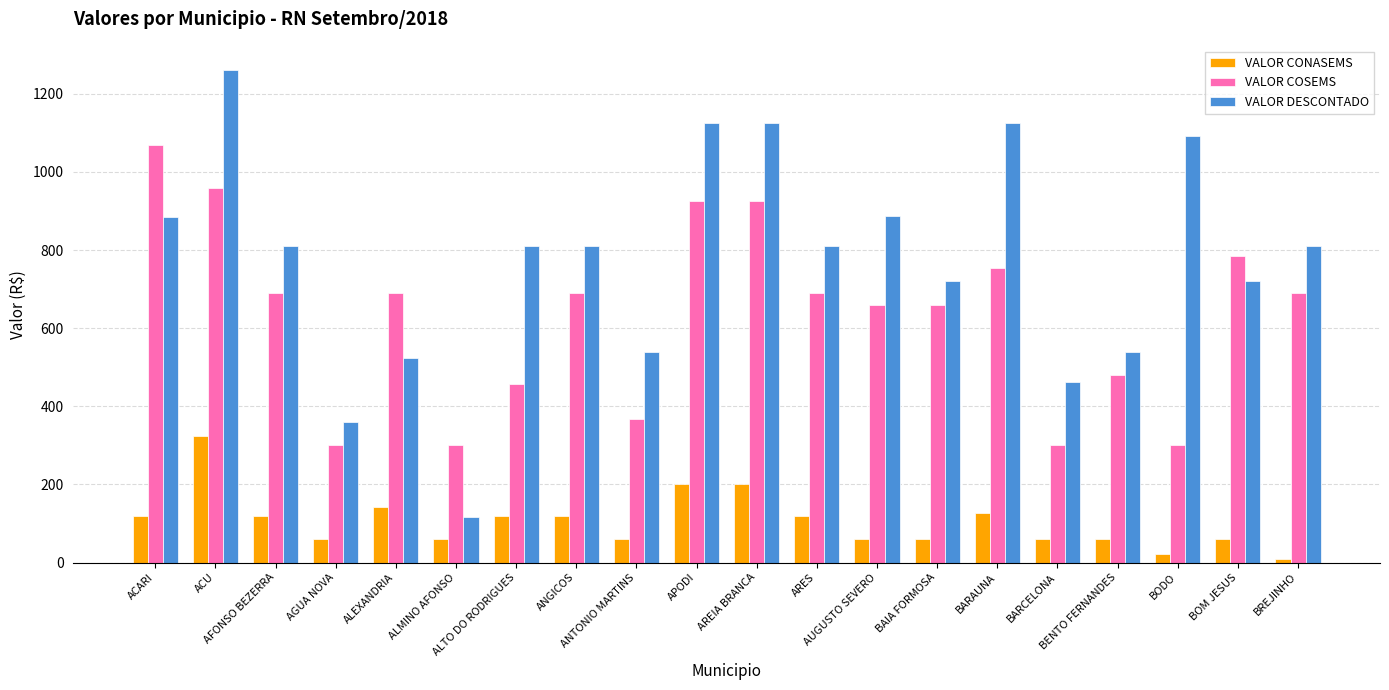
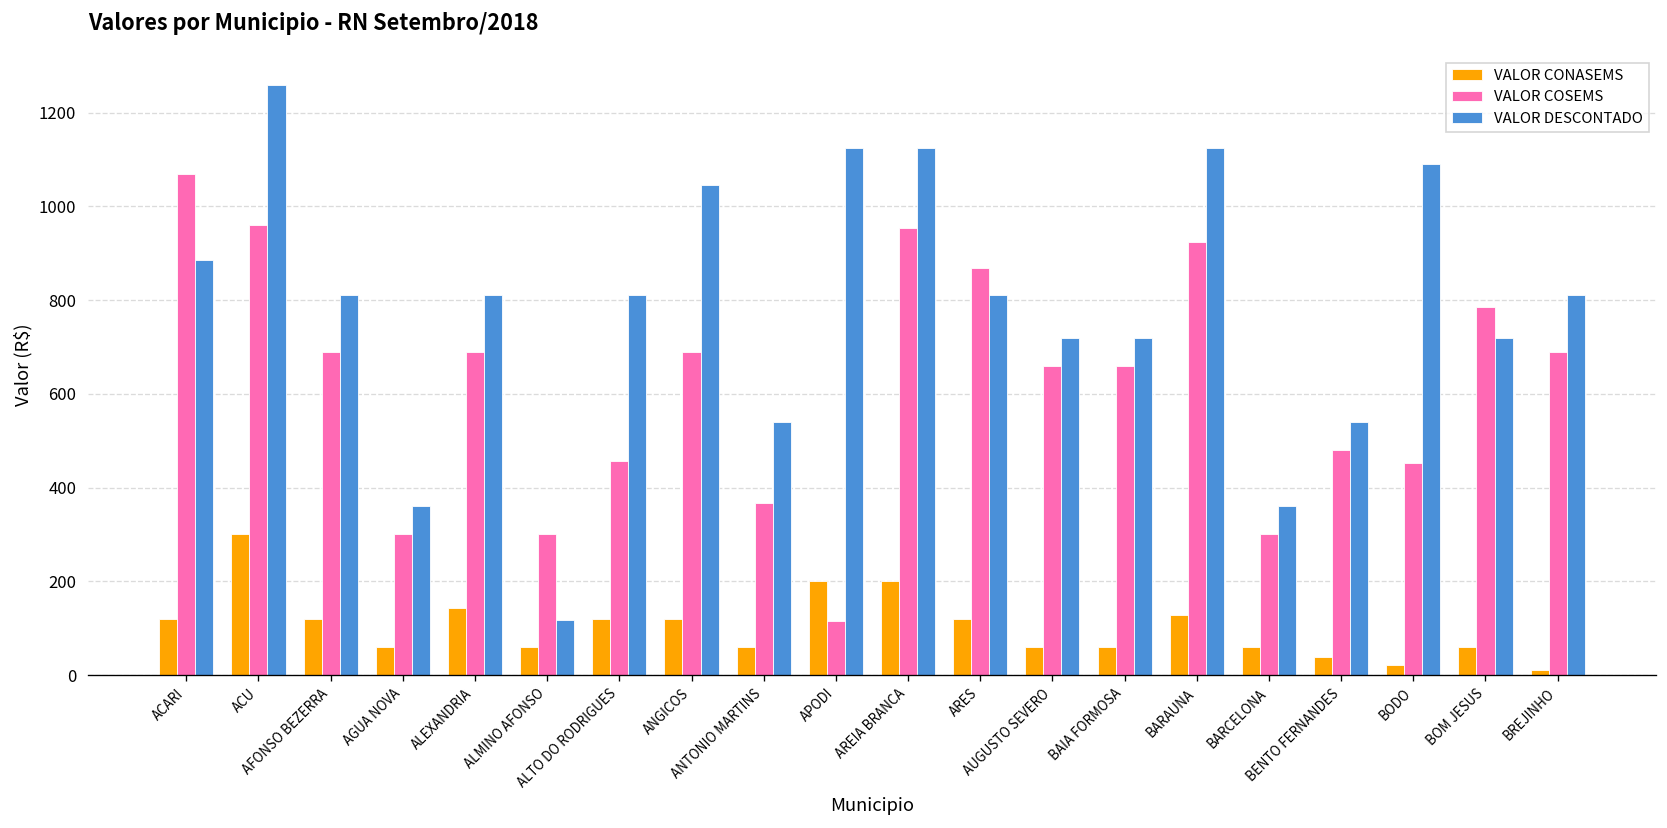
  {
    "VALOR CONASEMS": {
      "ACARI": 120,
-     "ACU": 320,
+     "ACU": 300,
      "AFONSO BEZERRA": 120,
      "AGUA NOVA": 60,
      "ALEXANDRIA": 140,
      "ALMINO AFONSO": 60,
      "ALTO DO RODRIGUES": 120,
      "ANGICOS": 120,
      "ANTONIO MARTINS": 60,
      "APODI": 200,
      "AREIA BRANCA": 200,
      "ARES": 120,
      "AUGUSTO SEVERO": 60,
      "BAIA FORMOSA": 60,
      "BARAUNA": 130,
      "BARCELONA": 60,
-     "BENTO FERNANDES": 60,
+     "BENTO FERNANDES": 40,
      "BODO": 20,
      "BOM JESUS": 60,
      "BREJINHO": 10
    },
    "VALOR COSEMS": {
      "ACARI": 1070,
      "ACU": 960,
      "AFONSO BEZERRA": 690,
      "AGUA NOVA": 300,
      "ALEXANDRIA": 690,
      "ALMINO AFONSO": 300,
      "ALTO DO RODRIGUES": 460,
      "ANGICOS": 690,
      "ANTONIO MARTINS": 370,
-     "APODI": 930,
-     "AREIA BRANCA": 930,
-     "ARES": 690,
+     "APODI": 120,
+     "AREIA BRANCA": 950,
+     "ARES": 870,
      "AUGUSTO SEVERO": 660,
      "BAIA FORMOSA": 660,
-     "BARAUNA": 760,
+     "BARAUNA": 930,
      "BARCELONA": 300,
      "BENTO FERNANDES": 480,
-     "BODO": 300,
+     "BODO": 450,
      "BOM JESUS": 790,
      "BREJINHO": 690
    },
    "VALOR DESCONTADO": {
      "ACARI": 890,
      "ACU": 1260,
      "AFONSO BEZERRA": 810,
      "AGUA NOVA": 360,
-     "ALEXANDRIA": 520,
+     "ALEXANDRIA": 810,
      "ALMINO AFONSO": 120,
      "ALTO DO RODRIGUES": 810,
-     "ANGICOS": 810,
+     "ANGICOS": 1050,
      "ANTONIO MARTINS": 540,
      "APODI": 1130,
      "AREIA BRANCA": 1130,
      "ARES": 810,
-     "AUGUSTO SEVERO": 890,
+     "AUGUSTO SEVERO": 720,
      "BAIA FORMOSA": 720,
      "BARAUNA": 1130,
-     "BARCELONA": 460,
+     "BARCELONA": 360,
      "BENTO FERNANDES": 540,
      "BODO": 1090,
      "BOM JESUS": 720,
      "BREJINHO": 810
    }
  }
